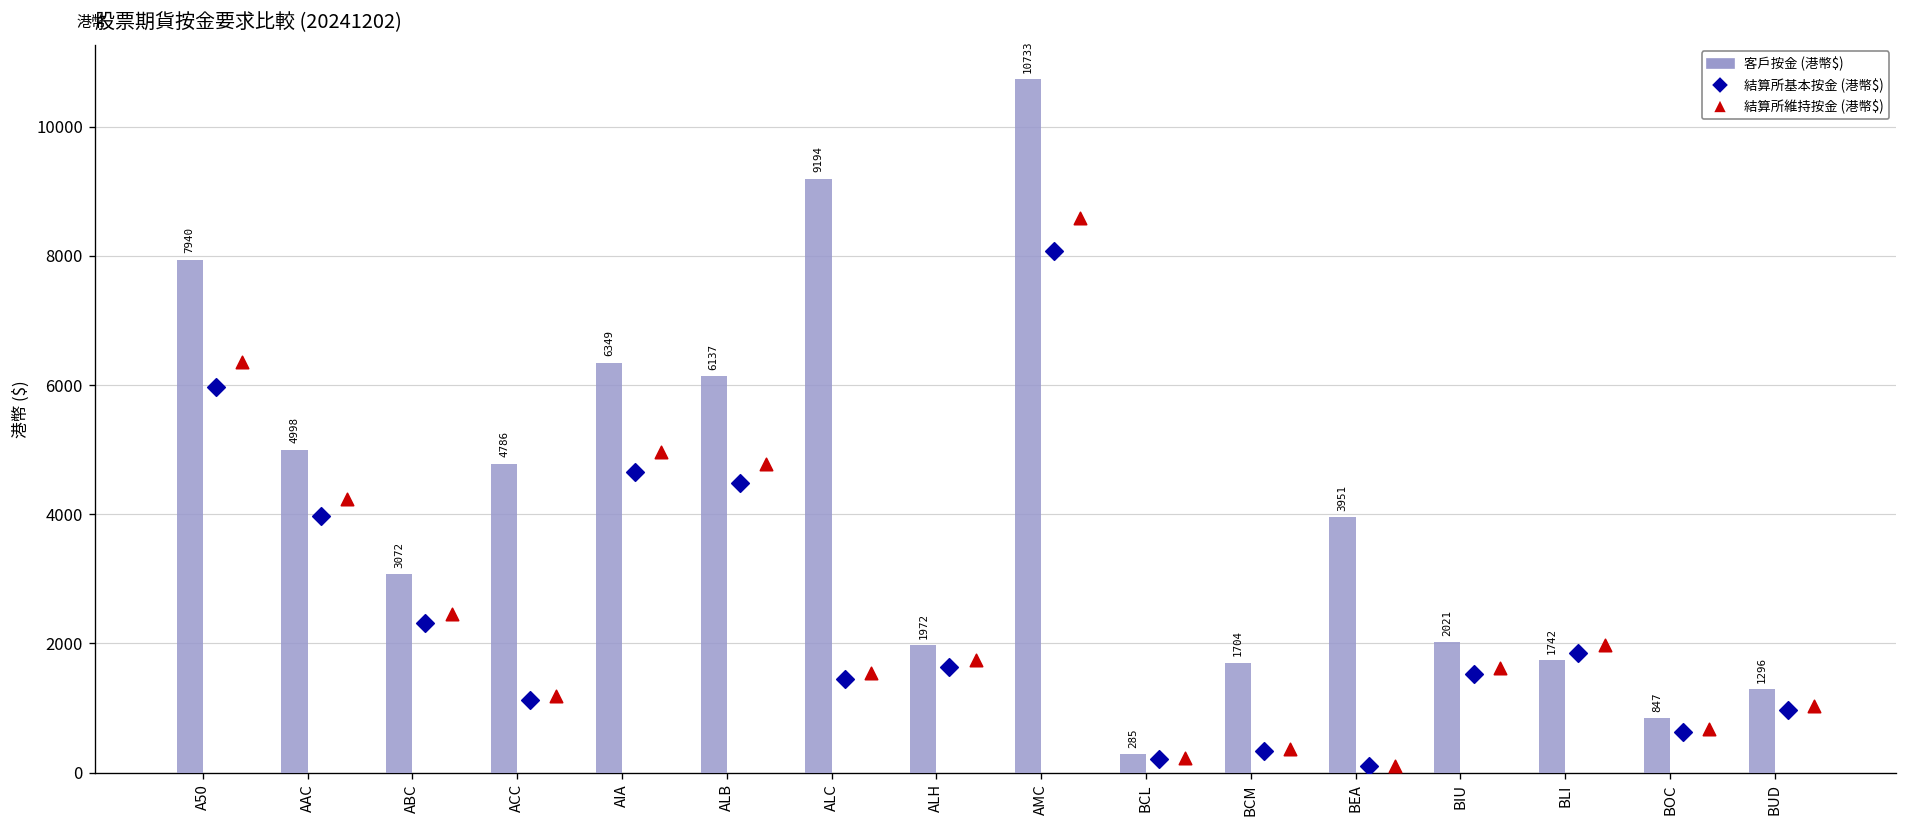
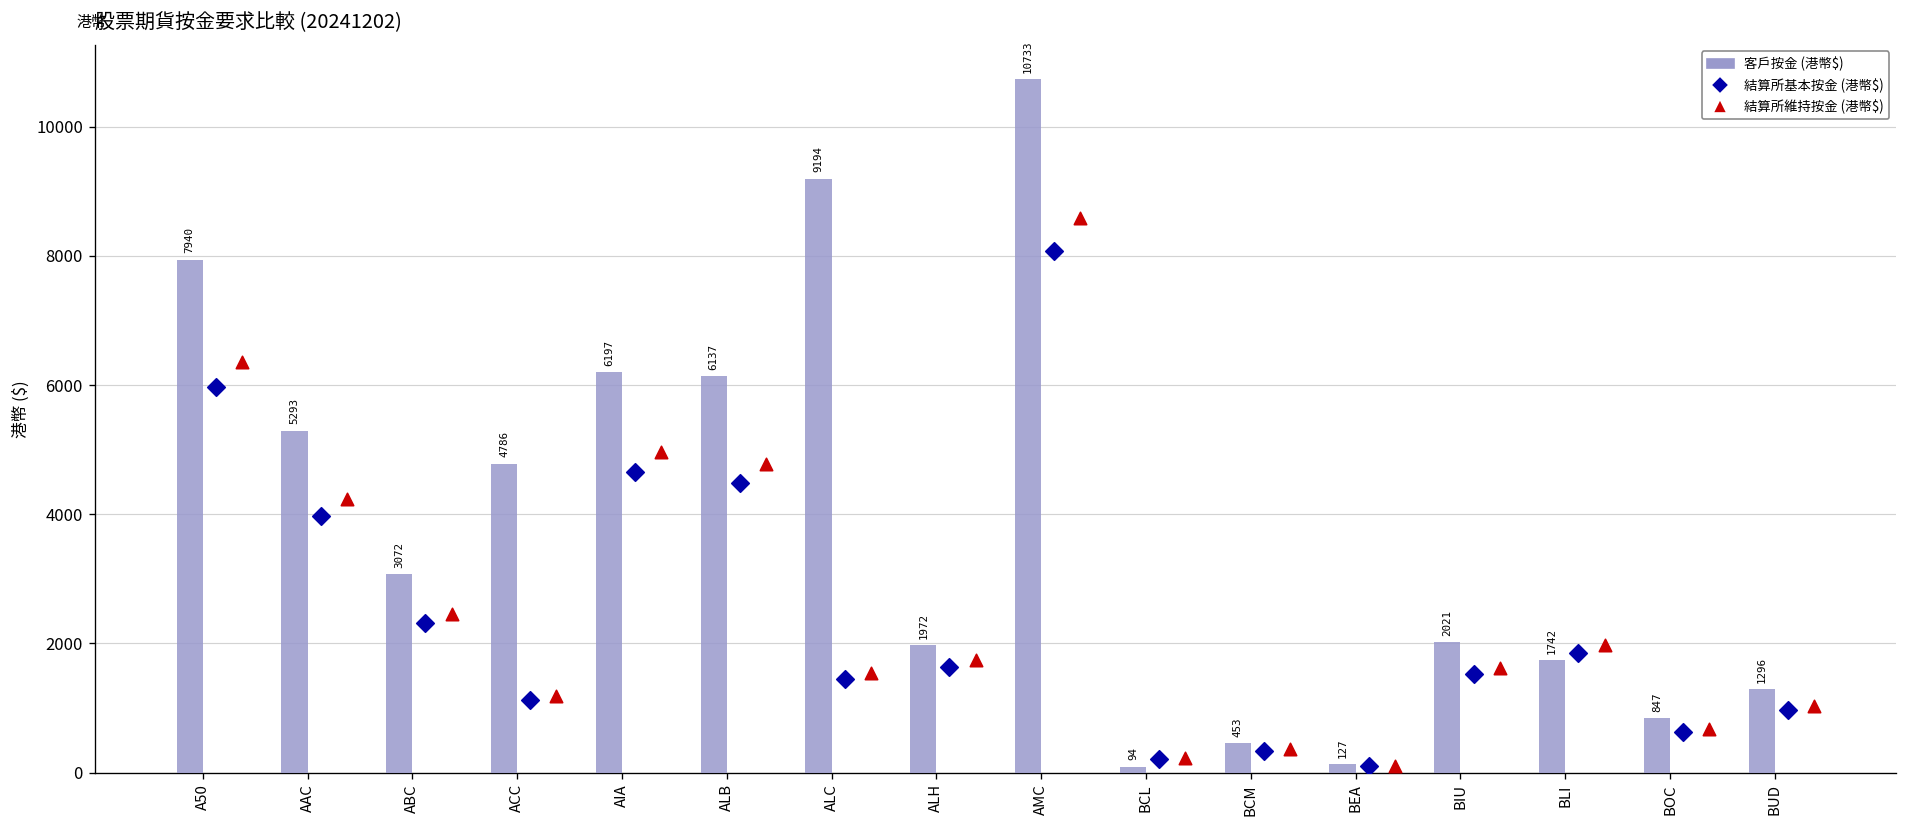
  {
    "客戶按金 (港幣$)": {
      "A50": 7940,
-     "AAC": 4998,
+     "AAC": 5293,
      "ABC": 3072,
      "ACC": 4786,
-     "AIA": 6349,
+     "AIA": 6197,
      "ALB": 6137,
      "ALC": 9194,
      "ALH": 1972,
      "AMC": 10733,
-     "BCL": 285,
-     "BCM": 1704,
-     "BEA": 3951,
+     "BCL": 94,
+     "BCM": 453,
+     "BEA": 127,
      "BIU": 2021,
      "BLI": 1742,
      "BOC": 847,
      "BUD": 1296
    }
  }
